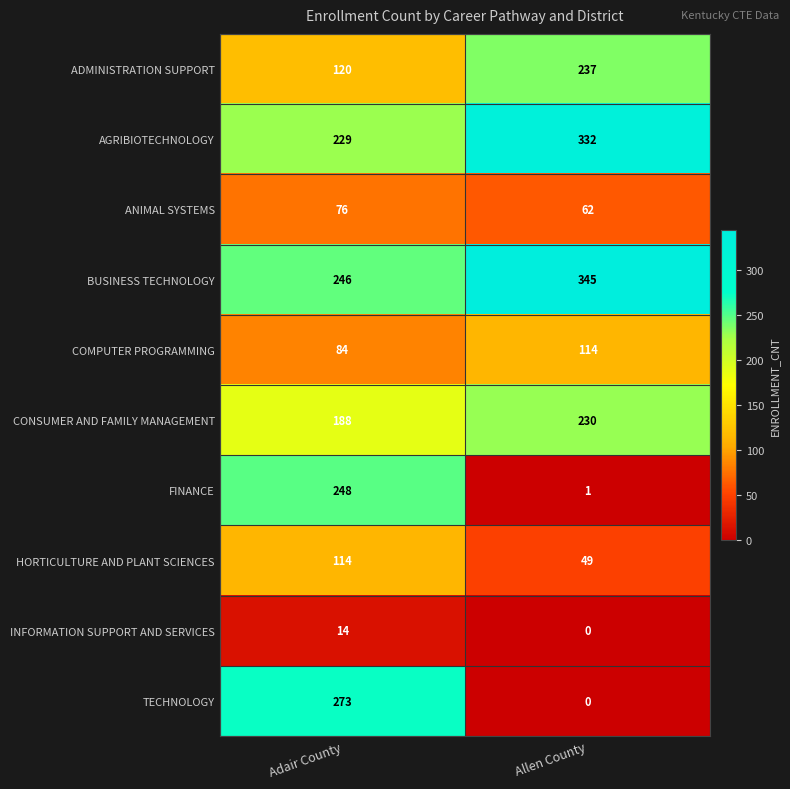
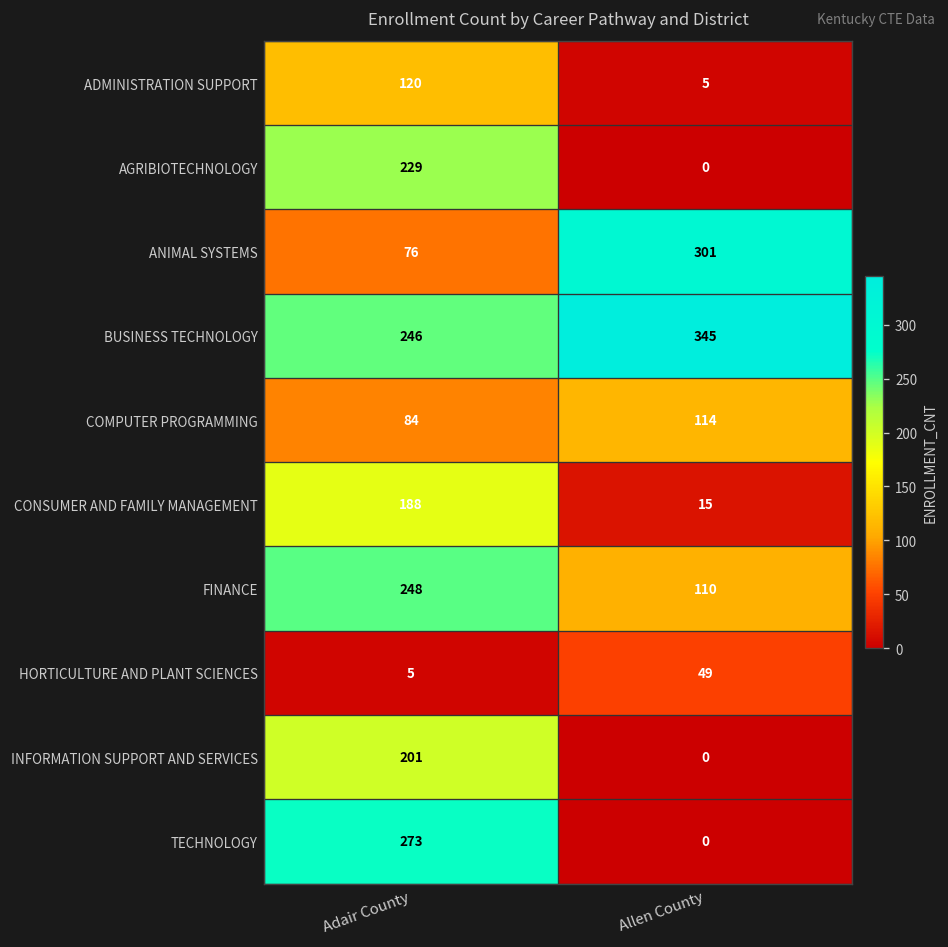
  {
    "ADMINISTRATION SUPPORT": {
      "Adair County": 120,
-     "Allen County": 237
+     "Allen County": 5
    },
    "AGRIBIOTECHNOLOGY": {
      "Adair County": 229,
-     "Allen County": 332
+     "Allen County": 0
    },
    "ANIMAL SYSTEMS": {
      "Adair County": 76,
-     "Allen County": 62
+     "Allen County": 301
    },
    "BUSINESS TECHNOLOGY": {
      "Adair County": 246,
      "Allen County": 345
    },
    "COMPUTER PROGRAMMING": {
      "Adair County": 84,
      "Allen County": 114
    },
    "CONSUMER AND FAMILY MANAGEMENT": {
      "Adair County": 188,
-     "Allen County": 230
+     "Allen County": 15
    },
    "FINANCE": {
      "Adair County": 248,
-     "Allen County": 1
+     "Allen County": 110
    },
    "HORTICULTURE AND PLANT SCIENCES": {
-     "Adair County": 114,
+     "Adair County": 5,
      "Allen County": 49
    },
    "INFORMATION SUPPORT AND SERVICES": {
-     "Adair County": 14,
+     "Adair County": 201,
      "Allen County": 0
    },
    "TECHNOLOGY": {
      "Adair County": 273,
      "Allen County": 0
    }
  }
